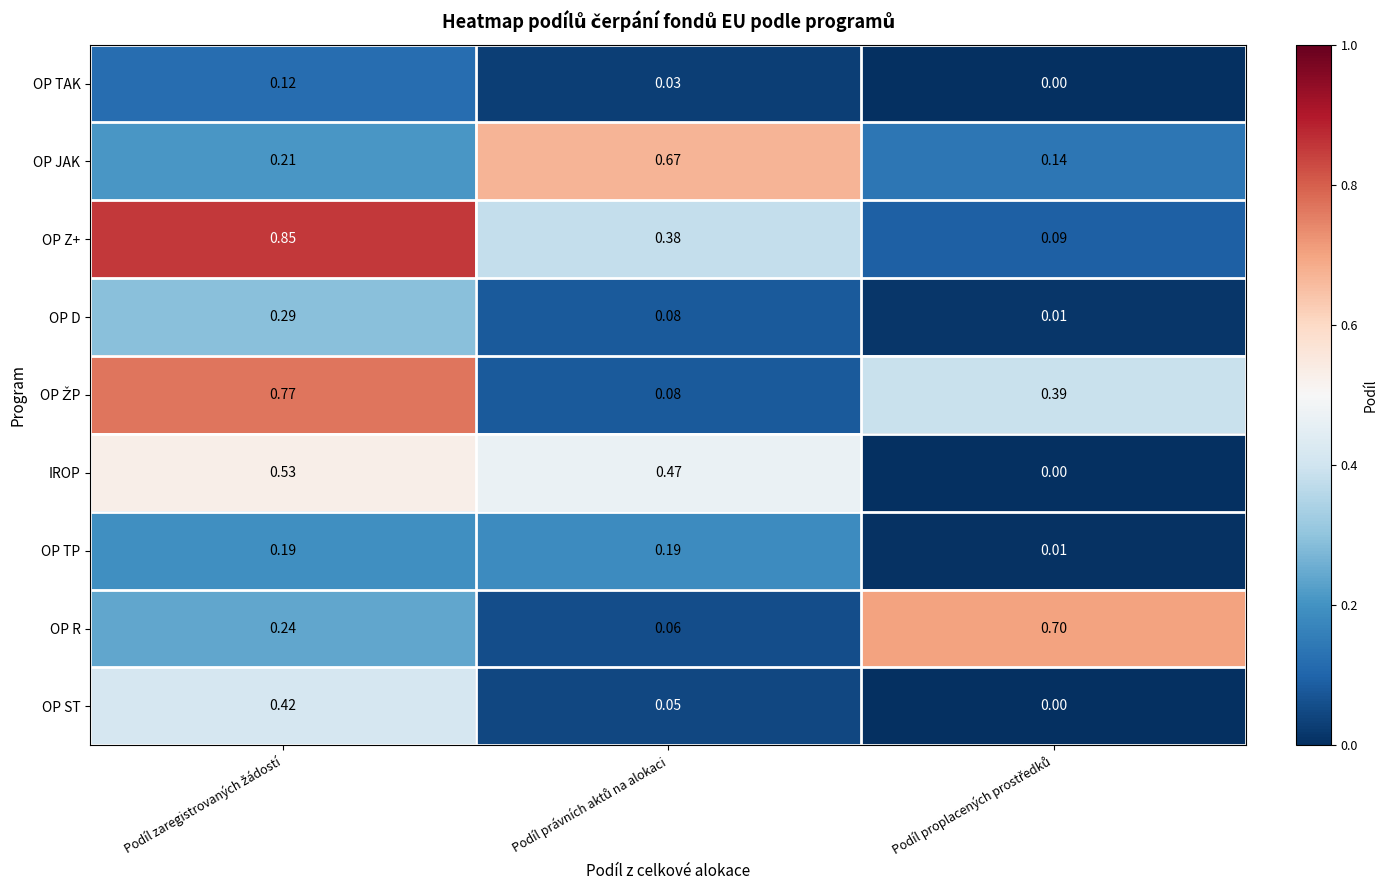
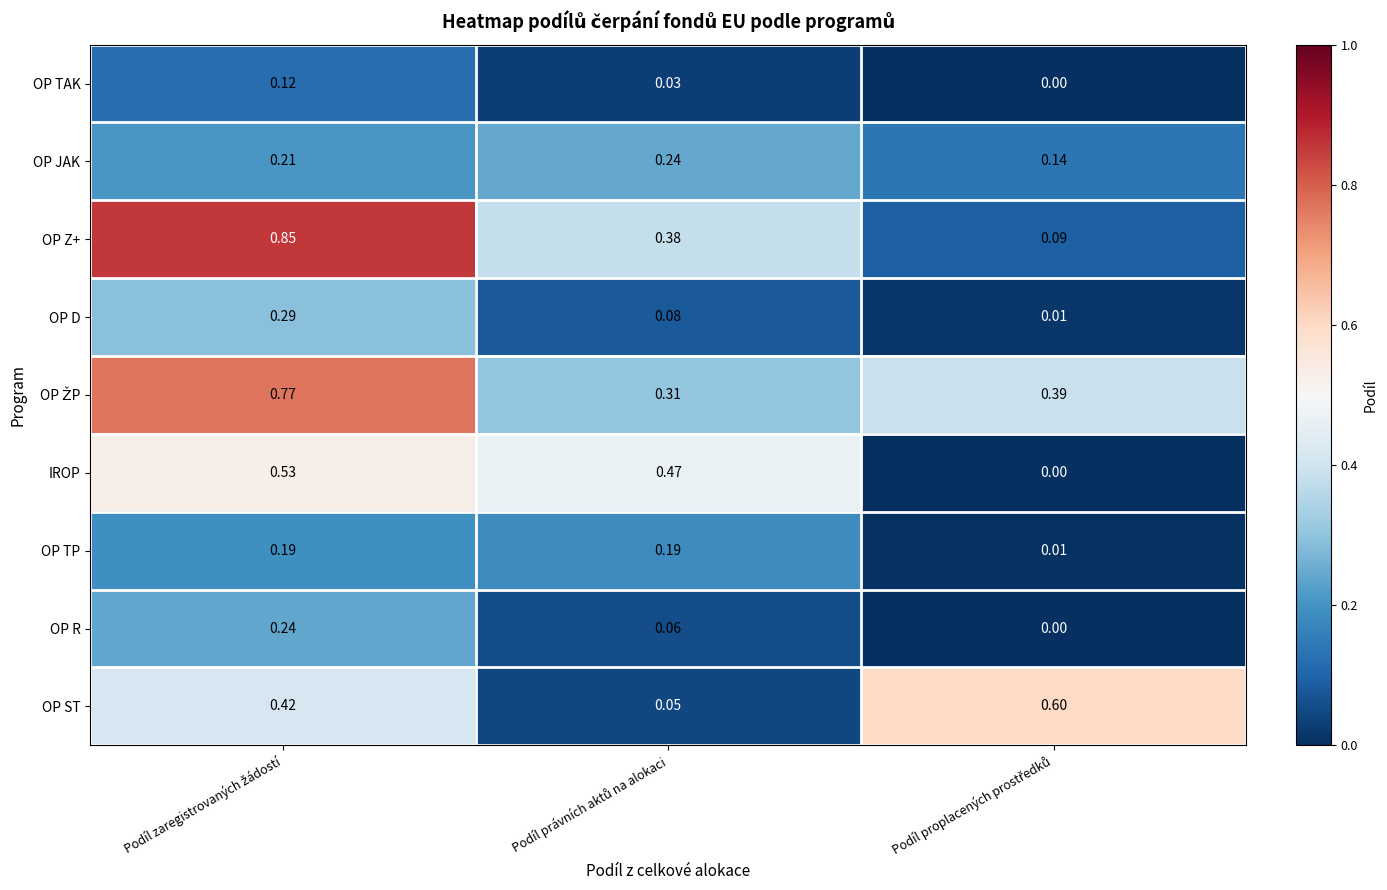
  {
    "OP TAK": {
      "Podíl zaregistrovaných žádostí": 0.12,
      "Podíl právních aktů na alokaci": 0.03,
      "Podíl proplacených prostředků": 0.00
    },
    "OP JAK": {
      "Podíl zaregistrovaných žádostí": 0.21,
-     "Podíl právních aktů na alokaci": 0.67,
+     "Podíl právních aktů na alokaci": 0.24,
      "Podíl proplacených prostředků": 0.14
    },
    "OP Z+": {
      "Podíl zaregistrovaných žádostí": 0.85,
      "Podíl právních aktů na alokaci": 0.38,
      "Podíl proplacených prostředků": 0.09
    },
    "OP D": {
      "Podíl zaregistrovaných žádostí": 0.29,
      "Podíl právních aktů na alokaci": 0.08,
      "Podíl proplacených prostředků": 0.01
    },
    "OP ŽP": {
      "Podíl zaregistrovaných žádostí": 0.77,
-     "Podíl právních aktů na alokaci": 0.08,
+     "Podíl právních aktů na alokaci": 0.31,
      "Podíl proplacených prostředků": 0.39
    },
    "IROP": {
      "Podíl zaregistrovaných žádostí": 0.53,
      "Podíl právních aktů na alokaci": 0.47,
      "Podíl proplacených prostředků": 0.00
    },
    "OP TP": {
      "Podíl zaregistrovaných žádostí": 0.19,
      "Podíl právních aktů na alokaci": 0.19,
      "Podíl proplacených prostředků": 0.01
    },
    "OP R": {
      "Podíl zaregistrovaných žádostí": 0.24,
      "Podíl právních aktů na alokaci": 0.06,
-     "Podíl proplacených prostředků": 0.70
+     "Podíl proplacených prostředků": 0.00
    },
    "OP ST": {
      "Podíl zaregistrovaných žádostí": 0.42,
      "Podíl právních aktů na alokaci": 0.05,
-     "Podíl proplacených prostředků": 0.00
+     "Podíl proplacených prostředků": 0.60
    }
  }
